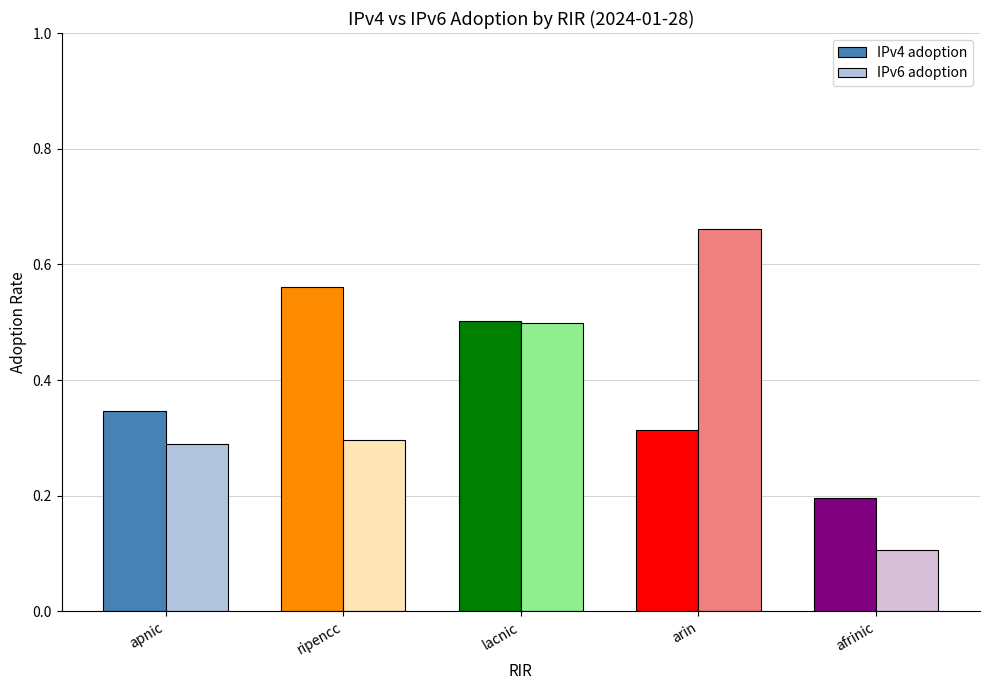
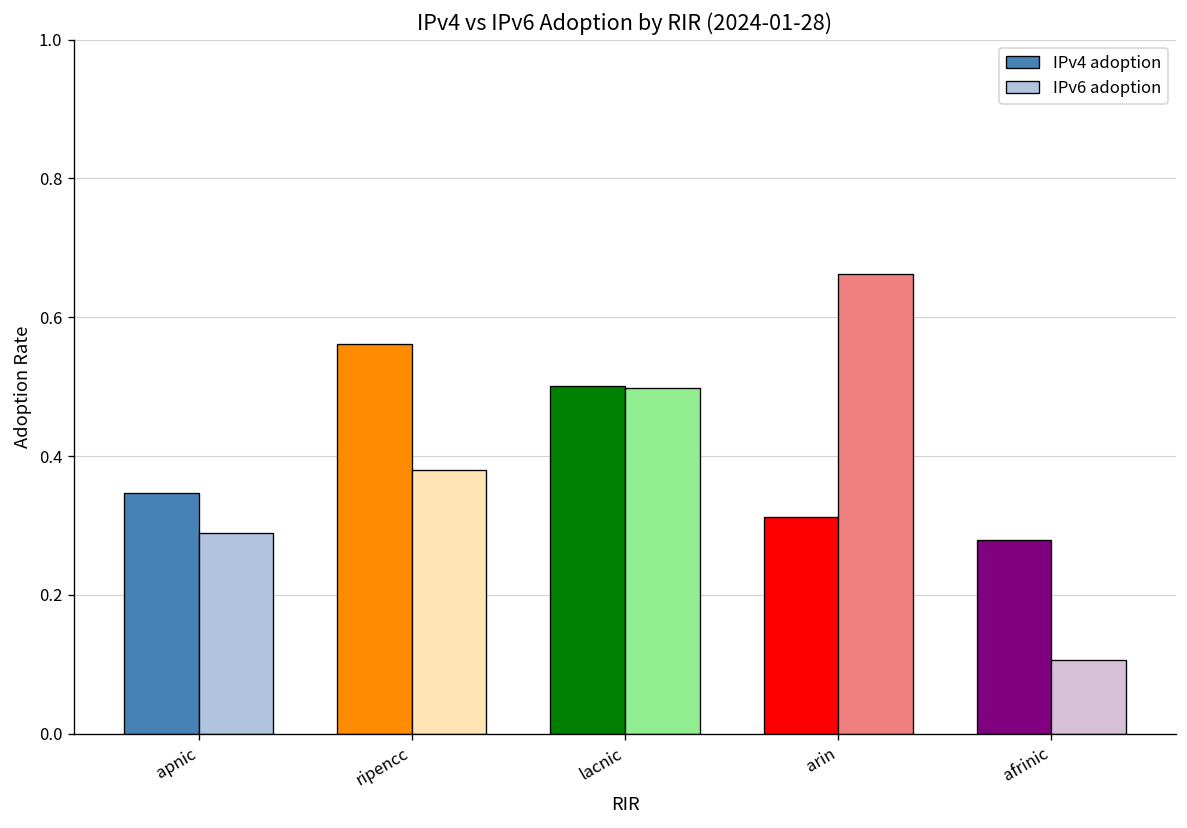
  {
    "IPv4 adoption": {
      "apnic": 0.35,
      "ripencc": 0.56,
      "lacnic": 0.50,
      "arin": 0.31,
-     "afrinic": 0.20
+     "afrinic": 0.28
    },
    "IPv6 adoption": {
      "apnic": 0.29,
-     "ripencc": 0.30,
+     "ripencc": 0.38,
      "lacnic": 0.50,
      "arin": 0.66,
      "afrinic": 0.11
    }
  }
